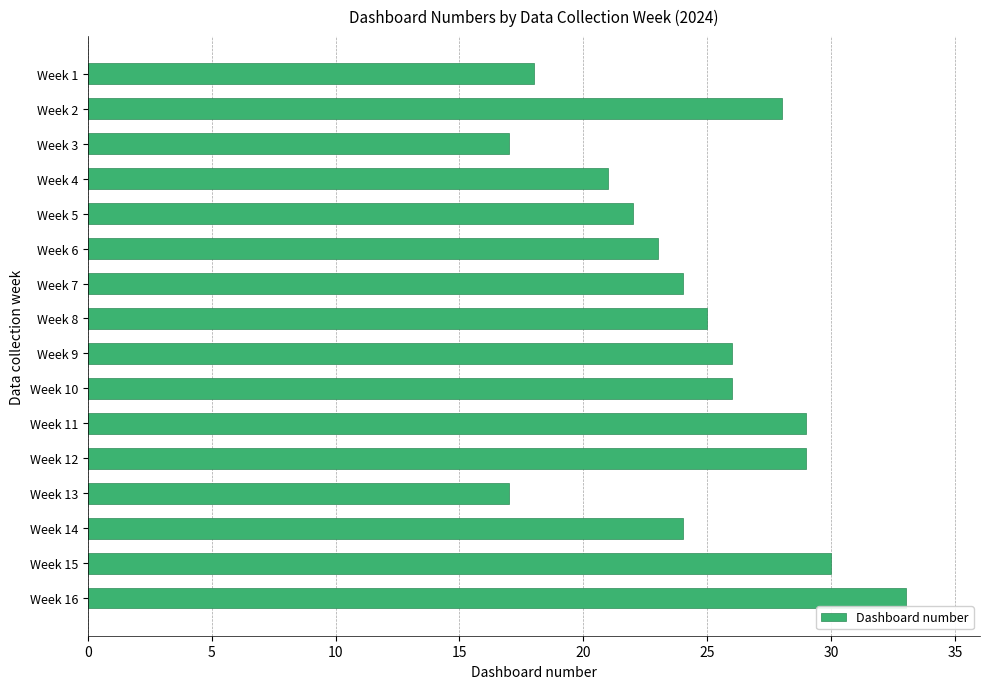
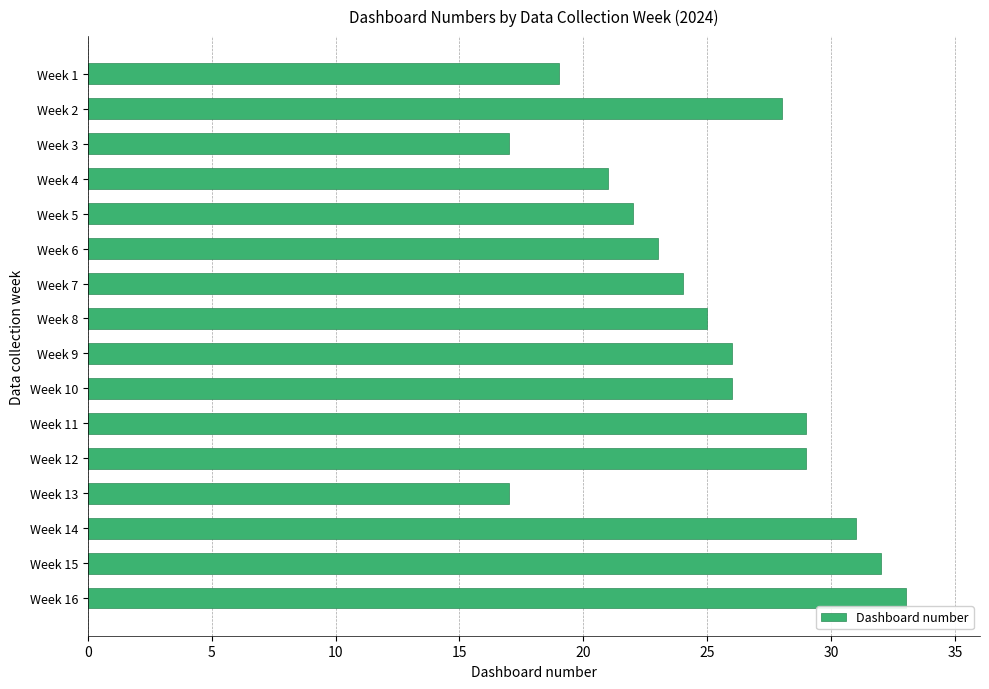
  {
-   "Week 1": 18,
+   "Week 1": 19,
    "Week 2": 28,
    "Week 3": 17,
    "Week 4": 21,
    "Week 5": 22,
    "Week 6": 23,
    "Week 7": 24,
    "Week 8": 25,
    "Week 9": 26,
    "Week 10": 26,
    "Week 11": 29,
    "Week 12": 29,
    "Week 13": 17,
-   "Week 14": 24,
-   "Week 15": 30,
+   "Week 14": 31,
+   "Week 15": 32,
    "Week 16": 33
  }
